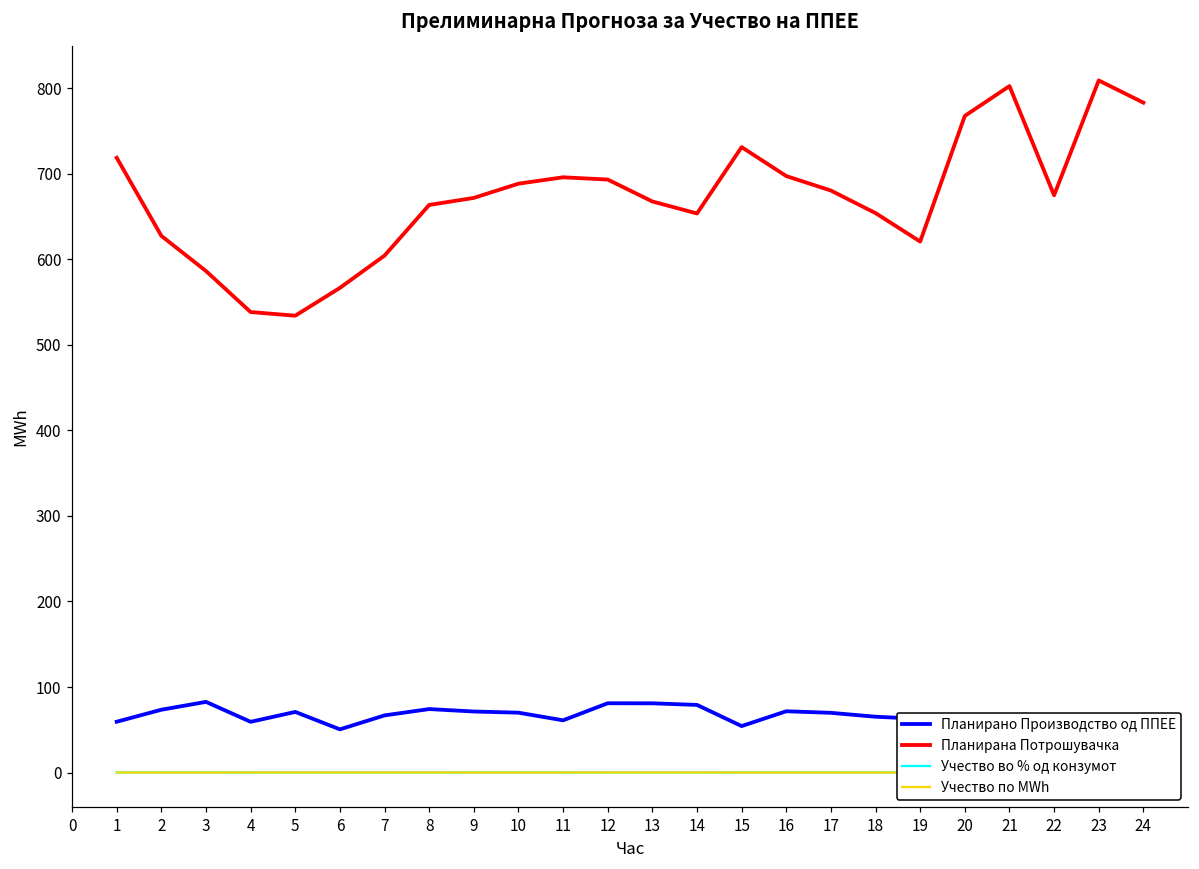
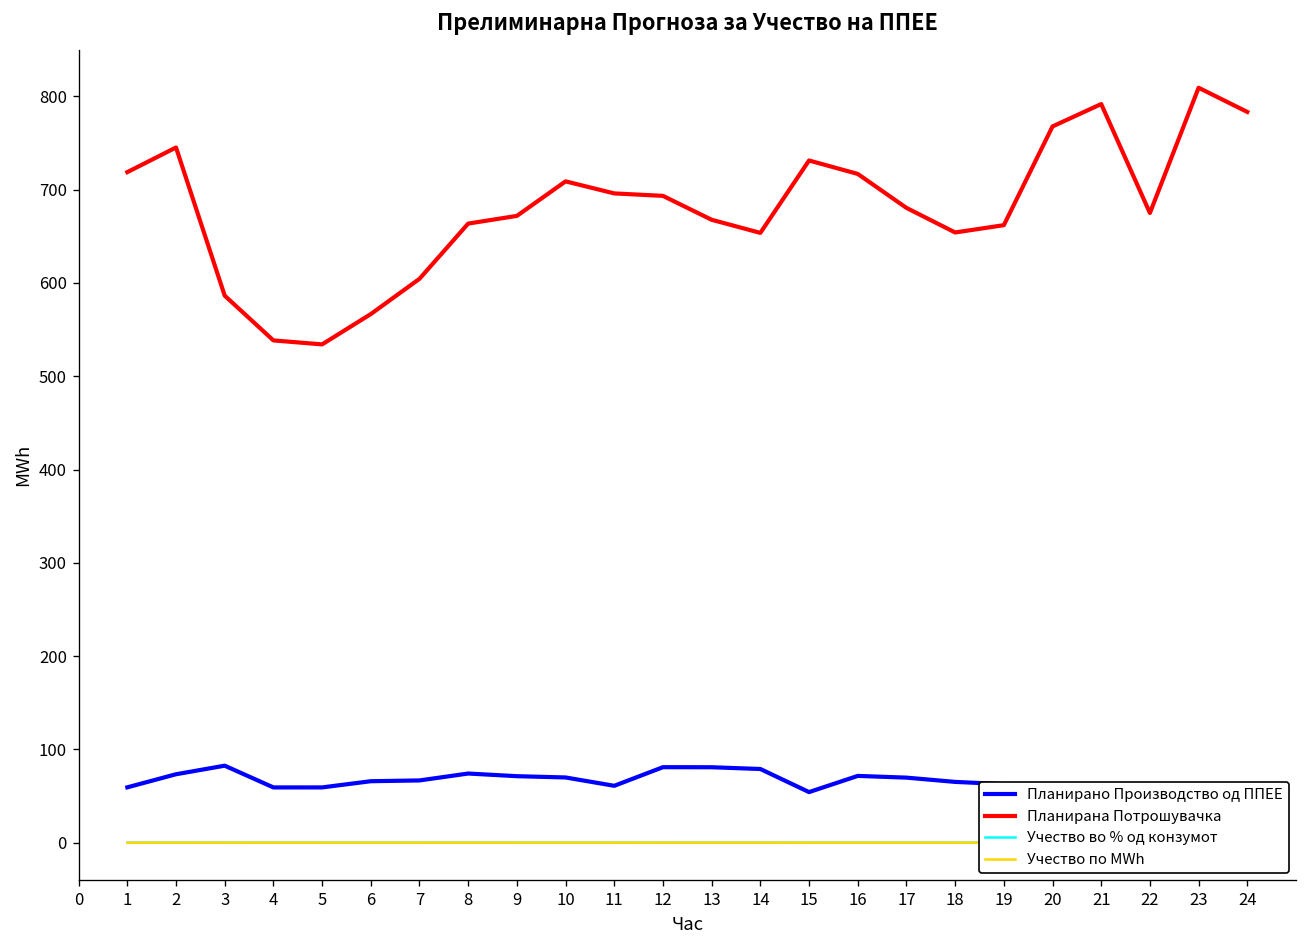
  {
    "Планирано Производство од ППЕЕ": {
      "1": 60,
      "2": 70,
      "3": 80,
      "4": 60,
-     "5": 70,
-     "6": 50,
+     "5": 60,
+     "6": 70,
      "7": 70,
      "8": 70,
      "9": 70,
      "10": 70,
      "11": 60,
      "12": 80,
      "13": 80,
      "14": 80,
      "15": 50,
      "16": 70,
      "17": 70,
      "18": 70
    },
    "Планирана Потрошувачка": {
      "1": 720,
-     "2": 630,
+     "2": 750,
      "3": 590,
      "4": 540,
      "5": 530,
      "6": 570,
      "7": 600,
      "8": 660,
      "9": 670,
-     "10": 690,
+     "10": 710,
      "11": 700,
      "12": 690,
      "13": 670,
      "14": 650,
      "15": 730,
-     "16": 700,
+     "16": 720,
      "17": 680,
      "18": 650,
-     "19": 620,
+     "19": 660,
      "20": 770,
-     "21": 800,
+     "21": 790,
      "22": 670,
      "23": 810,
      "24": 780
    },
    "Учество по MWh": {
      "1": 0,
      "2": 0,
      "3": 0,
      "4": 0,
      "5": 0,
      "6": 0,
      "7": 0,
      "8": 0,
      "9": 0,
      "10": 0,
      "11": 0,
      "12": 0,
      "13": 0,
      "14": 0,
      "15": 0,
      "16": 0,
      "17": 0,
      "18": 0
    }
  }
